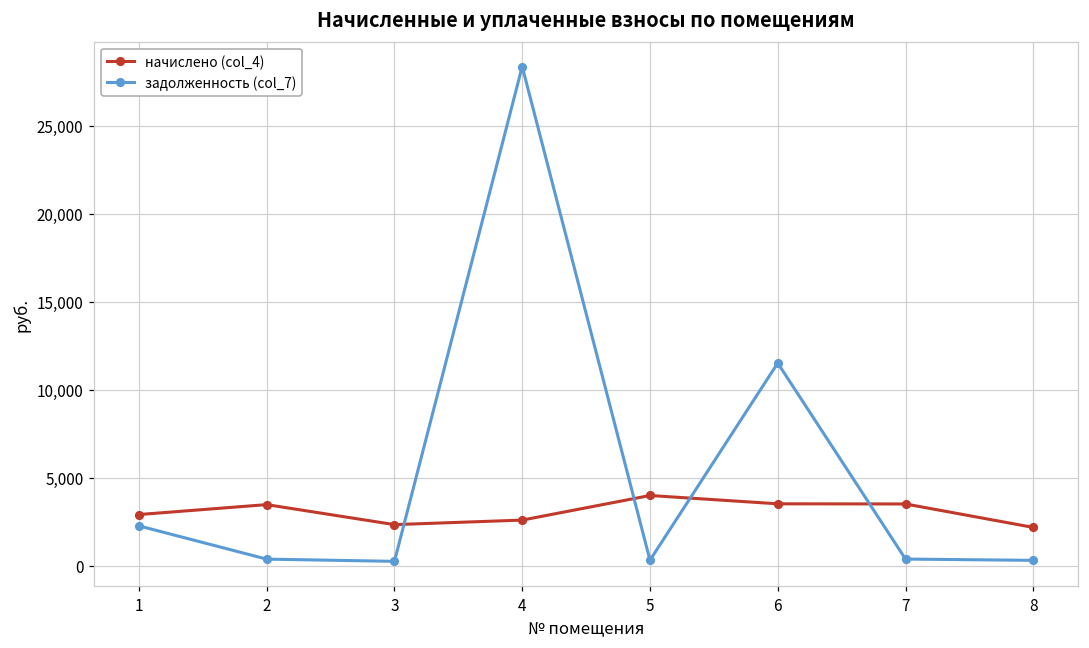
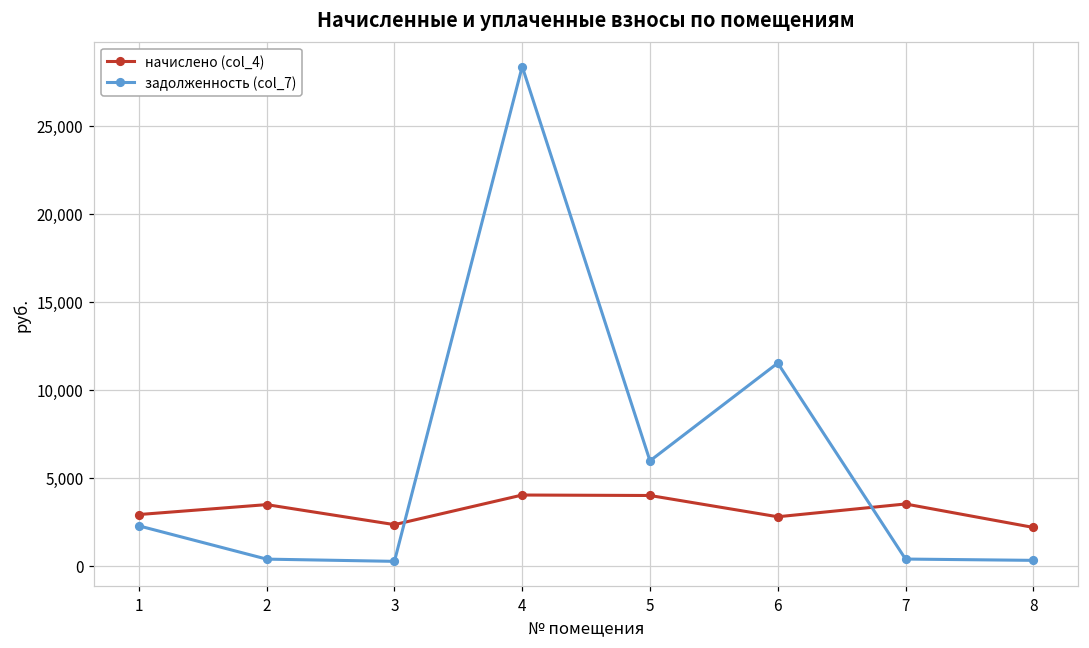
  {
    "начислено (col_4)": {
      "1": "2,900",
      "2": "3,500",
      "3": "2,300",
-     "4": "2,600",
+     "4": "4,000",
      "5": "4,000",
-     "6": "3,500",
+     "6": "2,800",
      "7": "3,500",
      "8": "2,200"
    },
    "задолженность (col_7)": {
      "1": "2,300",
      "2": "400",
      "3": "300",
      "4": "28,400",
-     "5": "300",
+     "5": "6,000",
      "6": "11,500",
      "7": "400",
      "8": "300"
    }
  }
